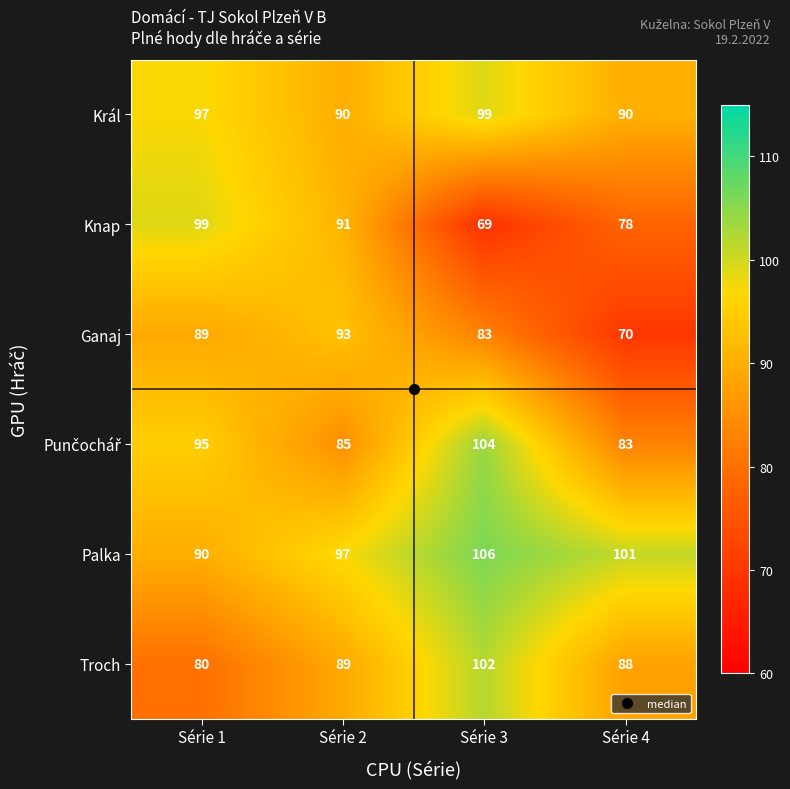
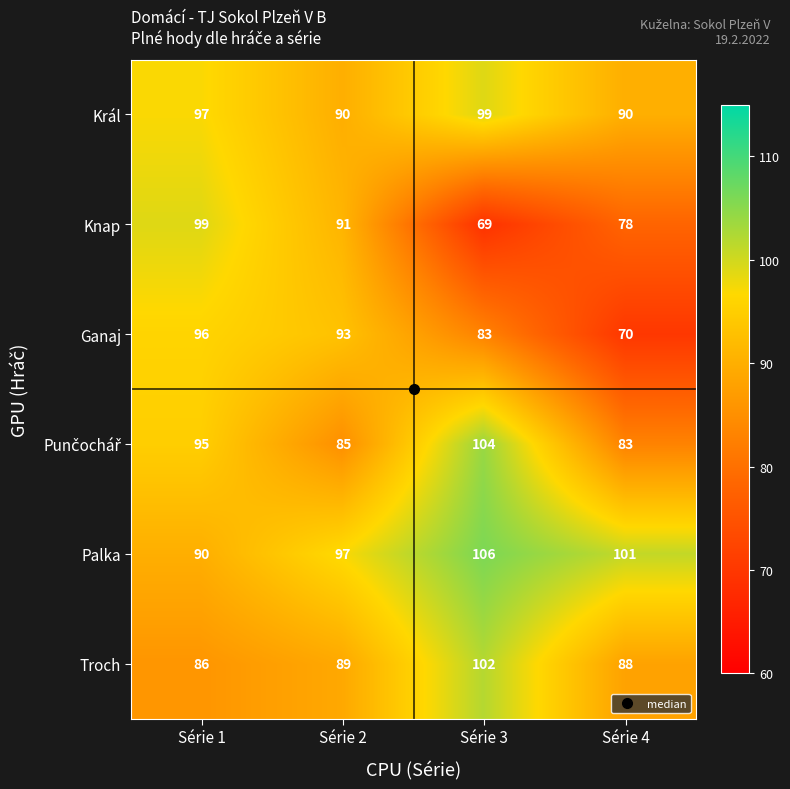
  {
    "Král": {
      "Série 1": 97,
      "Série 2": 90,
      "Série 3": 99,
      "Série 4": 90
    },
    "Knap": {
      "Série 1": 99,
      "Série 2": 91,
      "Série 3": 69,
      "Série 4": 78
    },
    "Ganaj": {
-     "Série 1": 89,
+     "Série 1": 96,
      "Série 2": 93,
      "Série 3": 83,
      "Série 4": 70
    },
    "Punčochář": {
      "Série 1": 95,
      "Série 2": 85,
      "Série 3": 104,
      "Série 4": 83
    },
    "Palka": {
      "Série 1": 90,
      "Série 2": 97,
      "Série 3": 106,
      "Série 4": 101
    },
    "Troch": {
-     "Série 1": 80,
+     "Série 1": 86,
      "Série 2": 89,
      "Série 3": 102,
      "Série 4": 88
    }
  }
